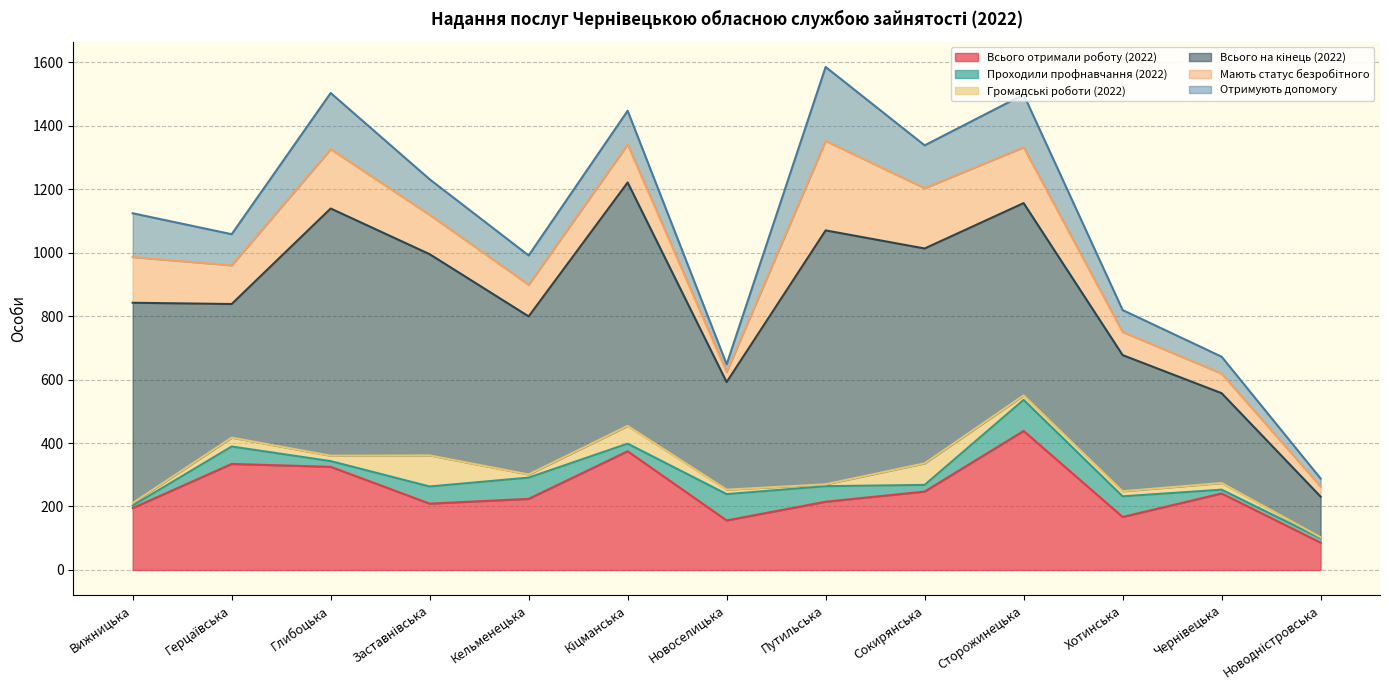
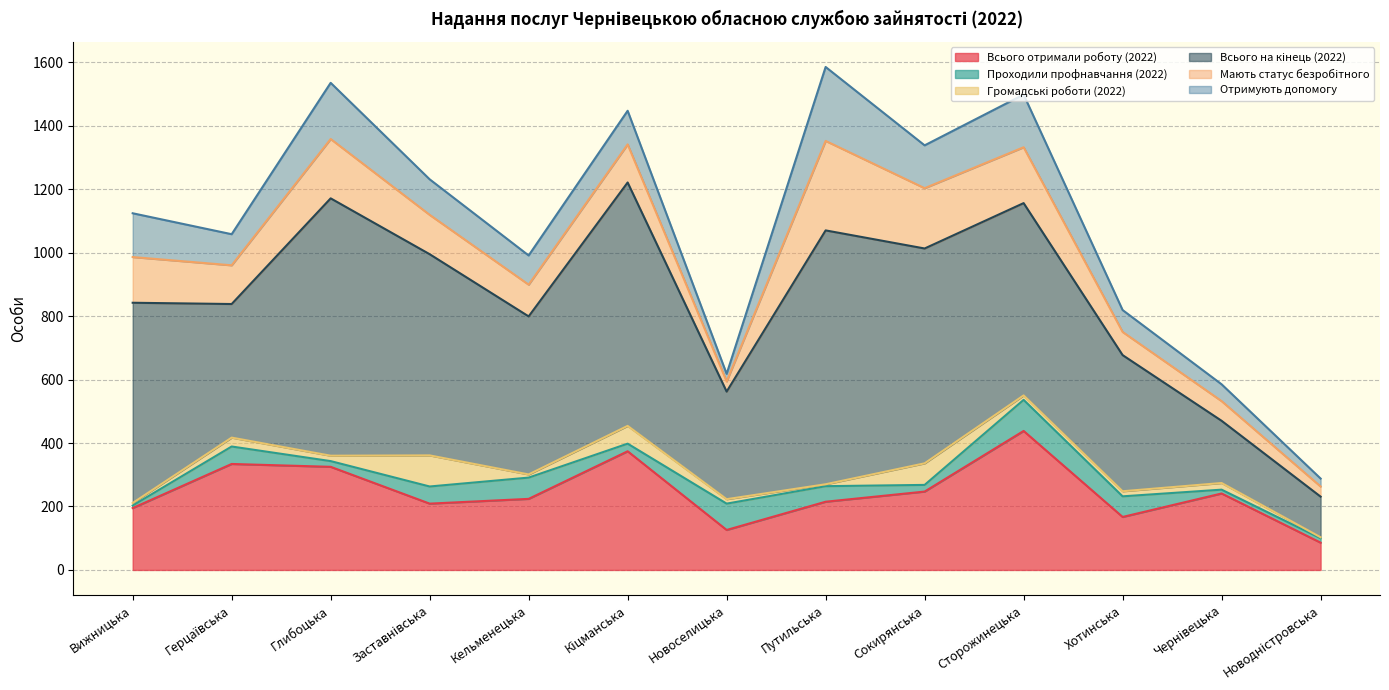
  {
    "Всього отримали роботу (2022)": {
      "Вижницька": 200,
      "Герцаївська": 330,
      "Глибоцька": 330,
      "Заставнівська": 210,
      "Кельменецька": 220,
      "Кіцманська": 370,
-     "Новоселицька": 160,
+     "Новоселицька": 130,
      "Путильська": 220,
      "Сокирянська": 250,
      "Сторожинецька": 440,
      "Хотинська": 170,
      "Чернівецька": 240,
      "Новодністровська": 90
    },
    "Всього на кінець (2022)": {
      "Вижницька": 630,
      "Герцаївська": 420,
-     "Глибоцька": 780,
+     "Глибоцька": 810,
      "Заставнівська": 630,
      "Кельменецька": 500,
      "Кіцманська": 770,
      "Новоселицька": 340,
      "Путильська": 800,
      "Сокирянська": 680,
      "Сторожинецька": 610,
      "Хотинська": 430,
-     "Чернівецька": 280,
+     "Чернівецька": 200,
      "Новодністровська": 130
    }
  }
